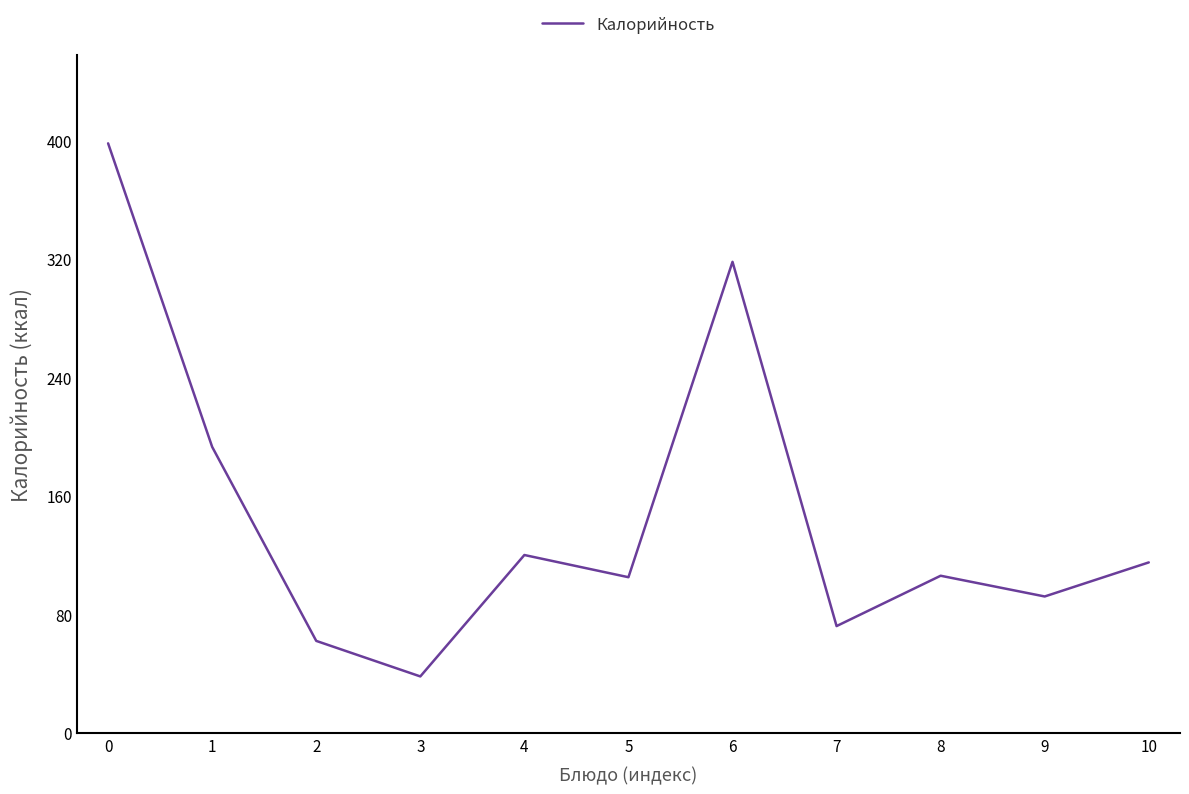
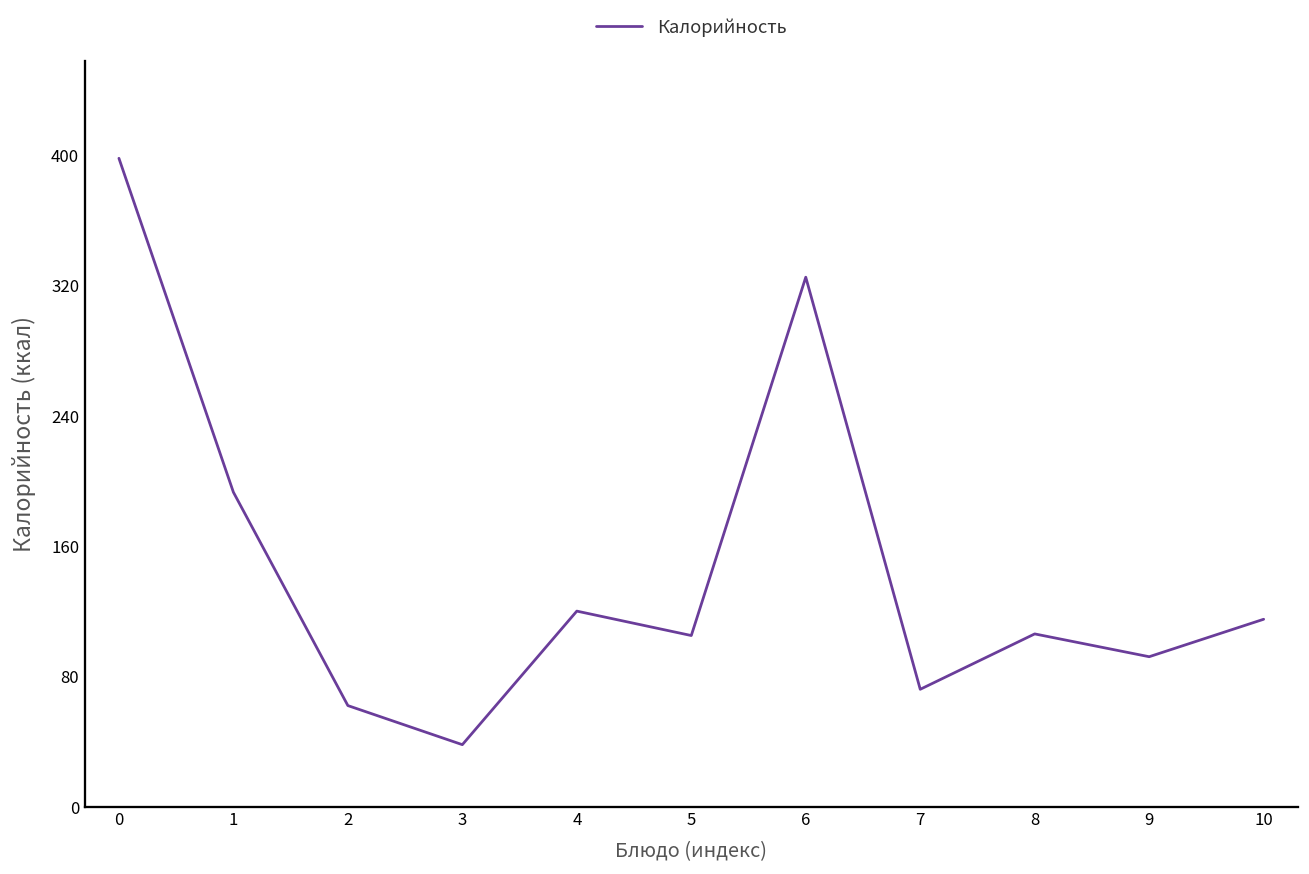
  {
    "0": 398,
    "1": 193,
    "2": 62,
    "3": 38,
    "4": 120,
    "5": 105,
-   "6": 318,
+   "6": 325,
    "7": 72,
    "8": 106,
    "9": 92,
    "10": 115
  }
